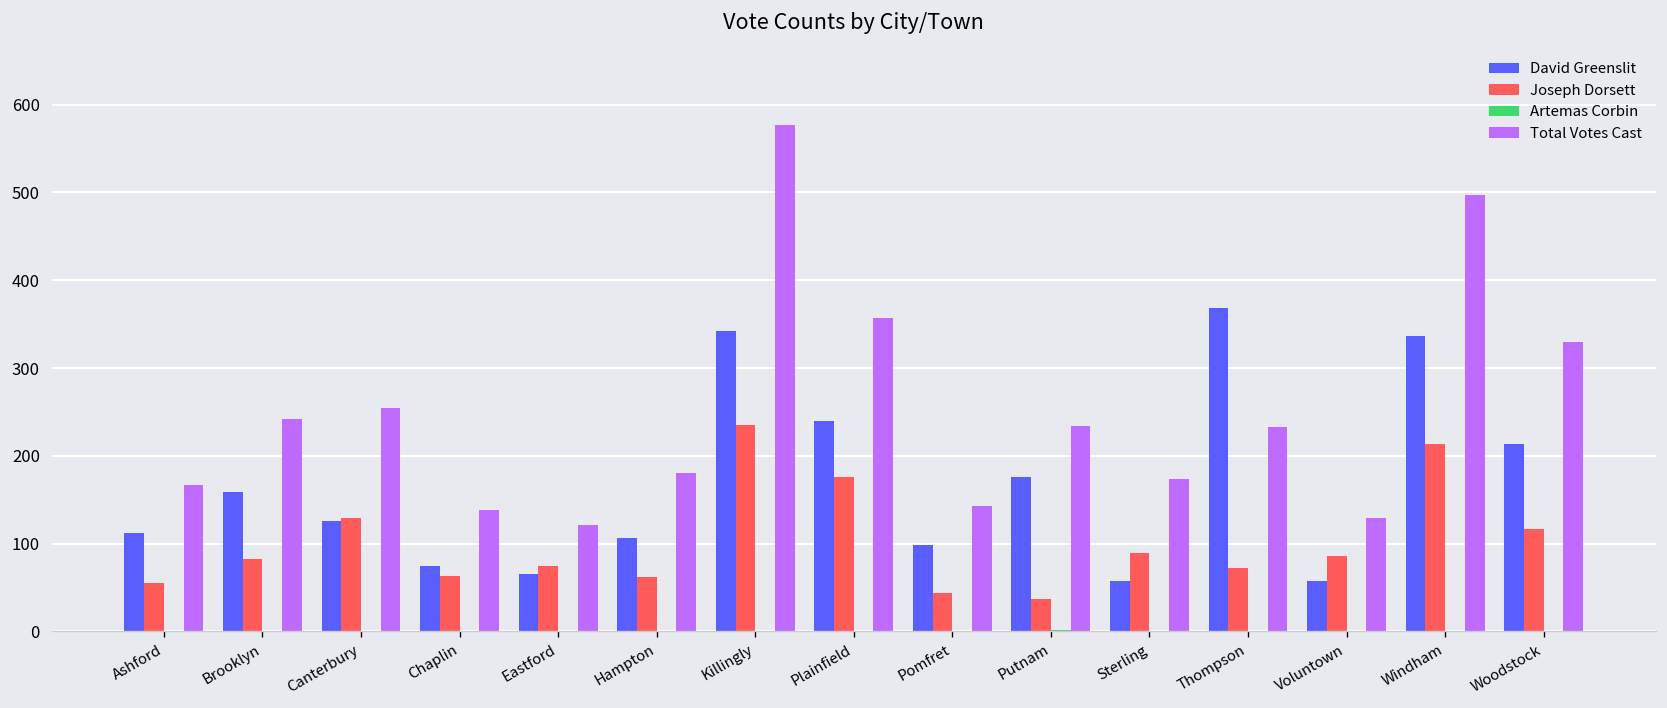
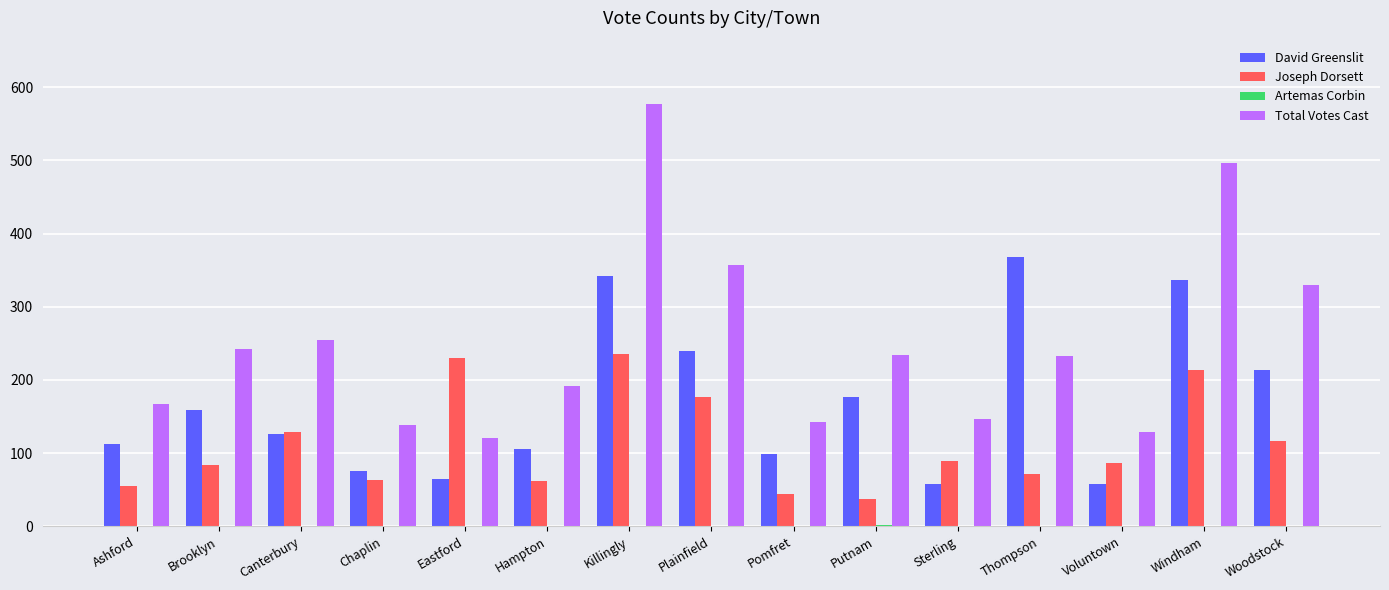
  {
    "David Greenslit": {
      "Ashford": 110,
      "Brooklyn": 160,
      "Canterbury": 130,
      "Chaplin": 80,
      "Eastford": 70,
      "Hampton": 110,
      "Killingly": 340,
      "Plainfield": 240,
      "Pomfret": 100,
      "Putnam": 180,
      "Sterling": 60,
      "Thompson": 370,
      "Voluntown": 60,
      "Windham": 340,
      "Woodstock": 210
    },
    "Joseph Dorsett": {
      "Ashford": 60,
      "Brooklyn": 80,
      "Canterbury": 130,
      "Chaplin": 60,
-     "Eastford": 80,
+     "Eastford": 230,
      "Hampton": 60,
      "Killingly": 240,
      "Plainfield": 180,
      "Pomfret": 40,
      "Putnam": 40,
      "Sterling": 90,
      "Thompson": 70,
      "Voluntown": 90,
      "Windham": 210,
      "Woodstock": 120
    },
    "Artemas Corbin": {
      "Ashford": 0,
      "Brooklyn": 0,
      "Canterbury": 0,
      "Chaplin": 0,
      "Eastford": 0,
      "Hampton": 0,
      "Killingly": 0,
      "Plainfield": 0,
      "Pomfret": 0,
      "Sterling": 0,
      "Thompson": 0,
      "Voluntown": 0,
      "Windham": 0,
      "Woodstock": 0
    },
    "Total Votes Cast": {
      "Ashford": 170,
      "Brooklyn": 240,
      "Canterbury": 260,
      "Chaplin": 140,
      "Eastford": 120,
-     "Hampton": 180,
+     "Hampton": 190,
      "Killingly": 580,
      "Plainfield": 360,
      "Pomfret": 140,
      "Putnam": 230,
-     "Sterling": 170,
+     "Sterling": 150,
      "Thompson": 230,
      "Voluntown": 130,
      "Windham": 500,
      "Woodstock": 330
    }
  }
